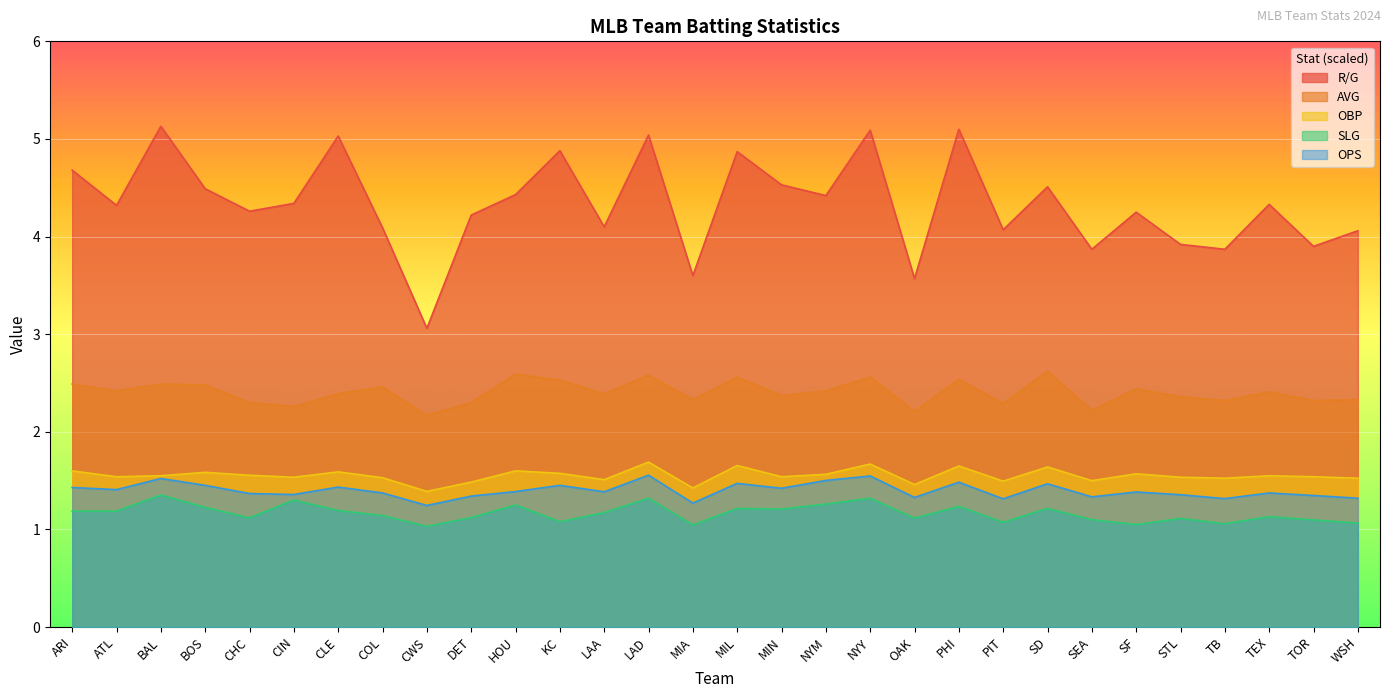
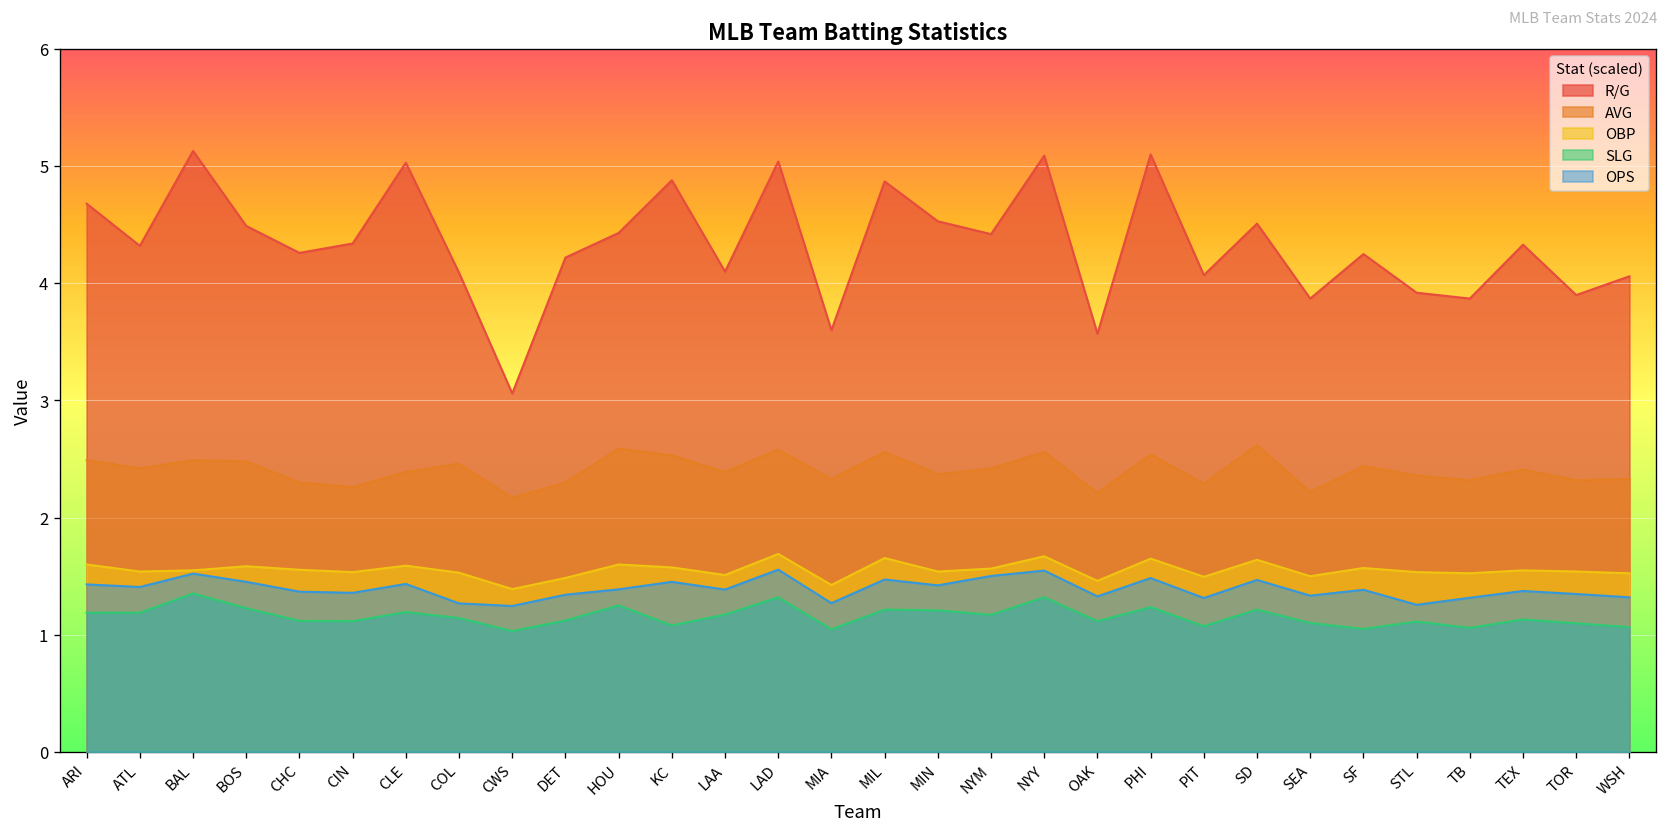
  {
    "SLG": {
      "ARI": 1.2,
      "ATL": 1.2,
      "BAL": 1.4,
      "BOS": 1.2,
      "CHC": 1.1,
-     "CIN": 1.3,
+     "CIN": 1.1,
      "CLE": 1.2,
      "COL": 1.1,
      "CWS": 1.0,
      "DET": 1.1,
      "HOU": 1.3,
      "KC": 1.1,
      "LAA": 1.2,
      "LAD": 1.3,
      "MIA": 1.0,
      "MIL": 1.2,
      "MIN": 1.2,
-     "NYM": 1.3,
+     "NYM": 1.2,
      "NYY": 1.3,
      "OAK": 1.1,
      "PHI": 1.2,
      "PIT": 1.1,
      "SD": 1.2,
      "SEA": 1.1,
      "SF": 1.0,
      "STL": 1.1,
      "TB": 1.1,
      "TEX": 1.1,
      "TOR": 1.1,
      "WSH": 1.1
    },
    "OPS": {
      "ARI": 1.4,
      "ATL": 1.4,
      "BAL": 1.5,
      "BOS": 1.5,
      "CHC": 1.4,
      "CIN": 1.4,
      "CLE": 1.4,
-     "COL": 1.4,
+     "COL": 1.3,
      "CWS": 1.2,
      "DET": 1.3,
      "HOU": 1.4,
      "KC": 1.5,
      "LAA": 1.4,
      "LAD": 1.6,
      "MIA": 1.3,
      "MIL": 1.5,
      "MIN": 1.4,
      "NYM": 1.5,
      "NYY": 1.5,
      "OAK": 1.3,
      "PHI": 1.5,
      "PIT": 1.3,
      "SD": 1.5,
      "SEA": 1.3,
      "SF": 1.4,
-     "STL": 1.4,
+     "STL": 1.3,
      "TB": 1.3,
      "TEX": 1.4,
      "TOR": 1.3,
      "WSH": 1.3
    }
  }
